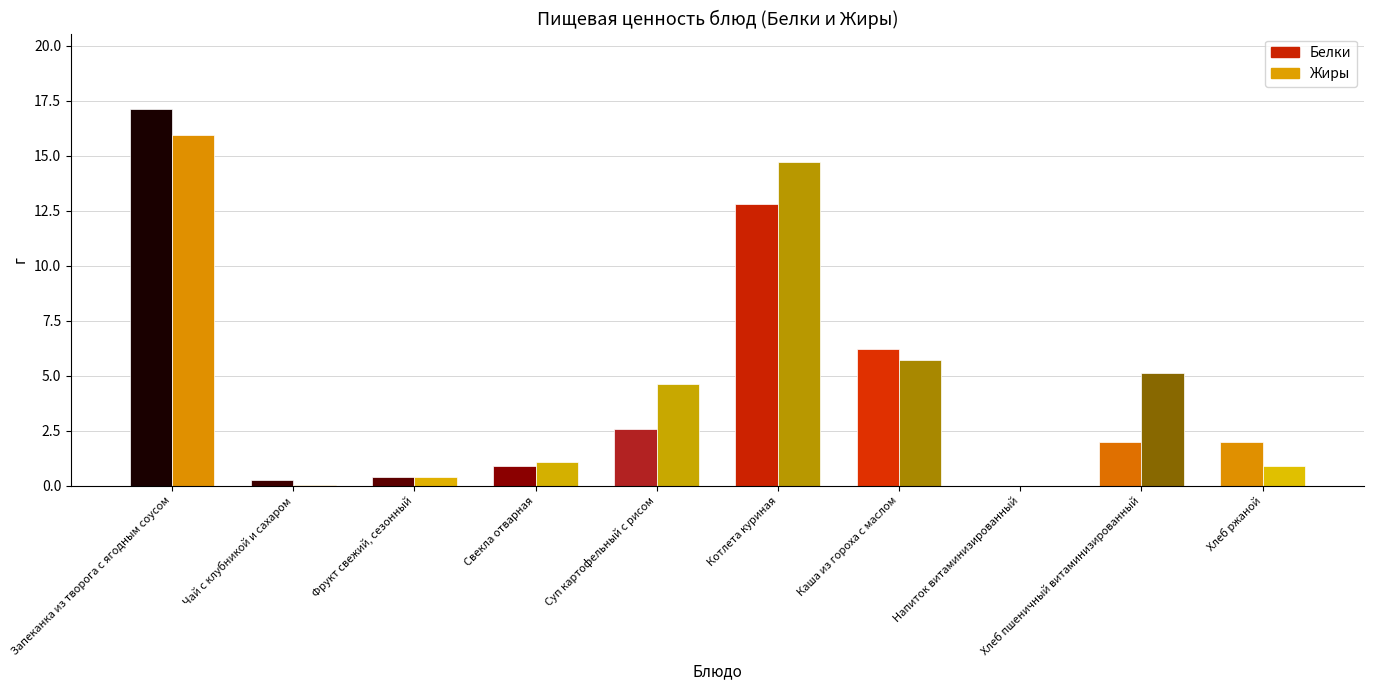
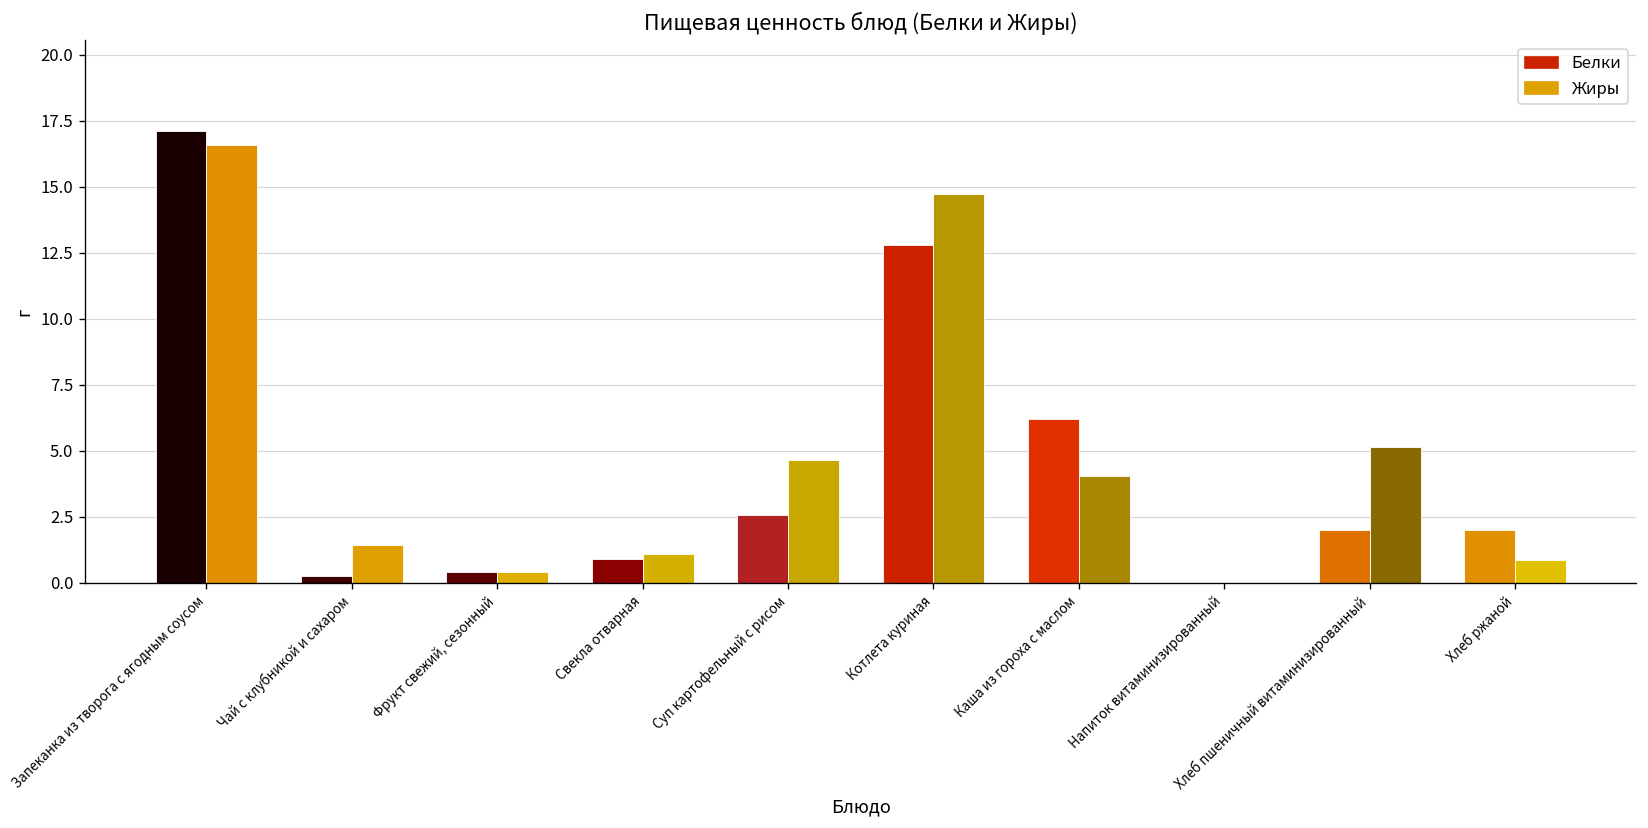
  {
    "Жиры": {
-     "Запеканка из творога с ягодным соусом": 15.9,
-     "Чай с клубникой и сахаром": 0.0,
+     "Запеканка из творога с ягодным соусом": 16.6,
+     "Чай с клубникой и сахаром": 1.4,
      "Фрукт свежий, сезонный": 0.4,
      "Свекла отварная": 1.1,
      "Суп картофельный с рисом": 4.6,
      "Котлета куриная": 14.7,
-     "Каша из гороха с маслом": 5.7,
+     "Каша из гороха с маслом": 4.1,
      "Напиток витаминизированный": 0.0,
      "Хлеб пшеничный витаминизированный": 5.1,
      "Хлеб ржаной": 0.9
    }
  }
